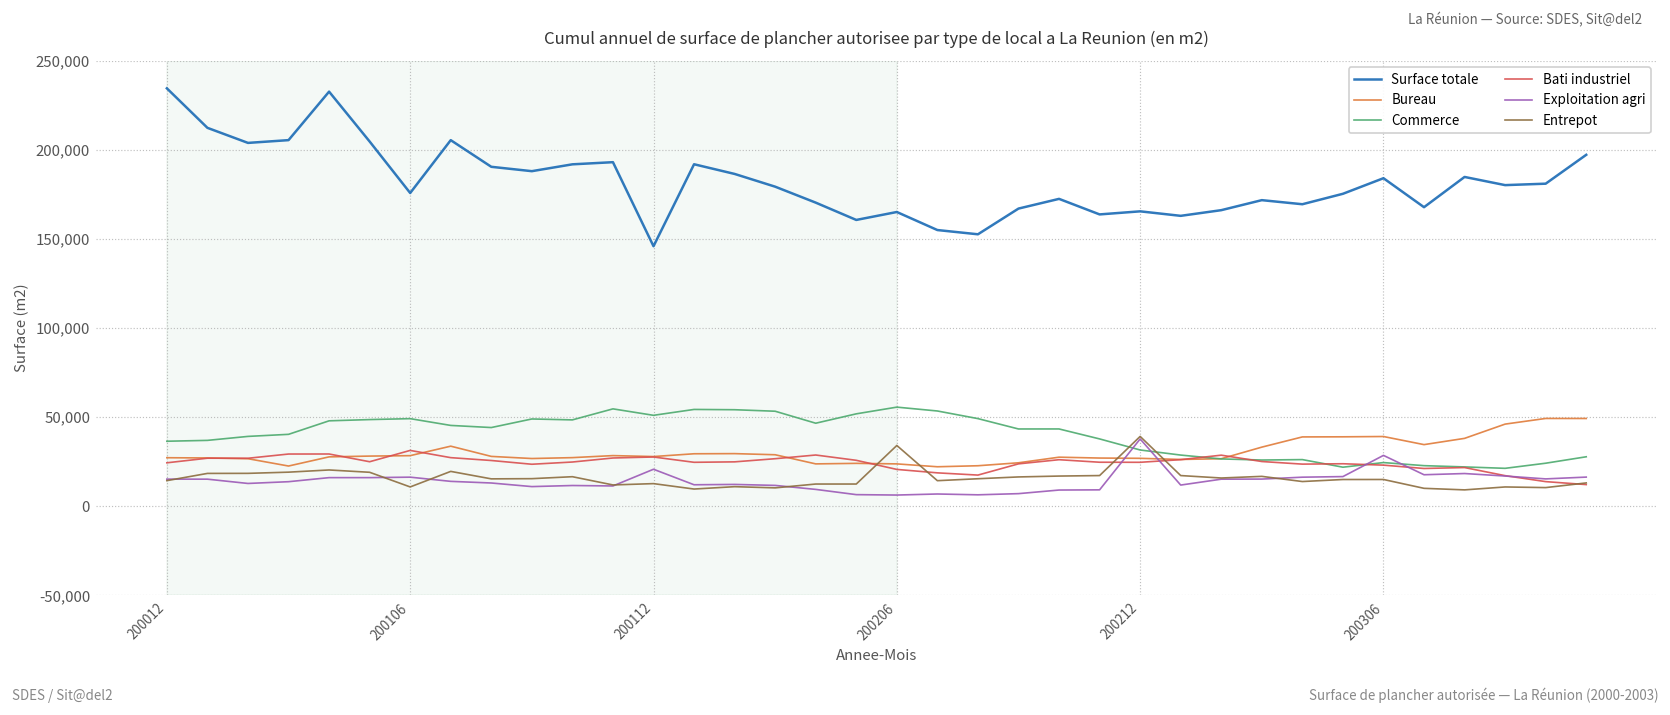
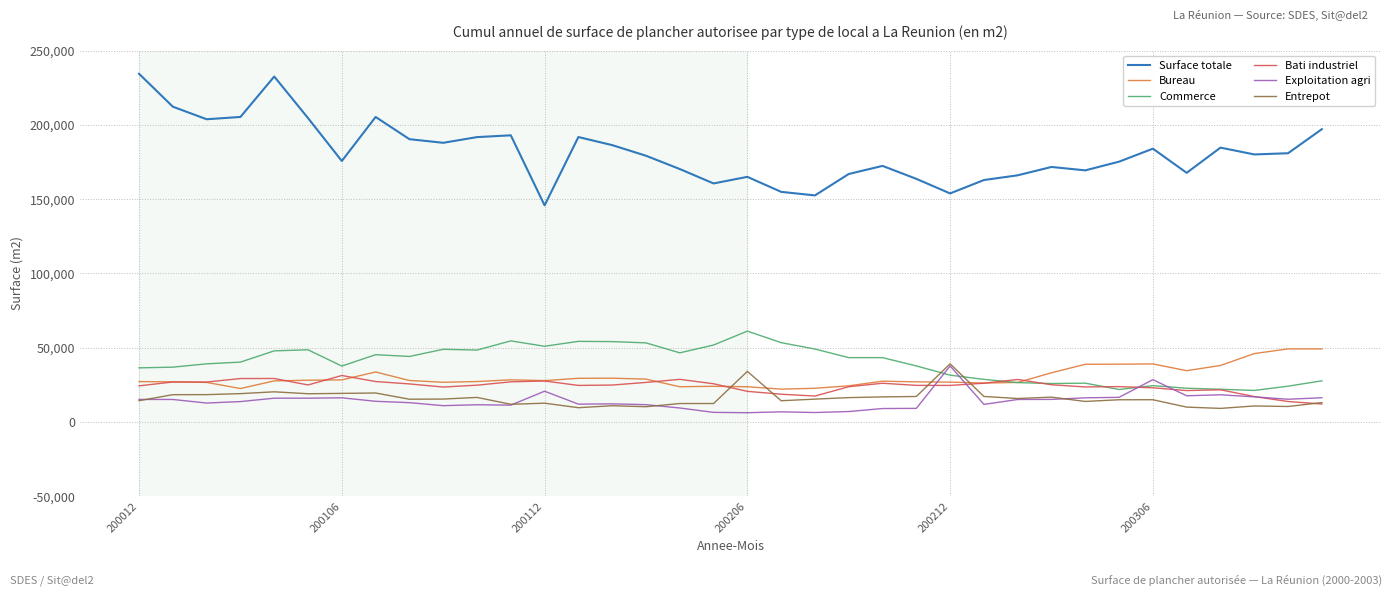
  {
    "Surface totale": {
      "200012": "234,000",
      "200106": "176,000",
      "200112": "146,000",
      "200206": "165,000",
-     "200212": "165,000",
+     "200212": "154,000",
      "200306": "184,000"
    },
    "Commerce": {
      "200012": "36,000",
-     "200106": "49,000",
+     "200106": "38,000",
      "200112": "51,000",
-     "200206": "56,000",
+     "200206": "61,000",
      "200212": "32,000"
    },
    "Exploitation agri": {
      "200106": "16,000",
      "200112": "21,000",
      "200206": "6,000",
      "200306": "28,000"
    },
    "Entrepot": {
-     "200106": "11,000",
+     "200106": "19,000",
      "200112": "13,000",
      "200206": "34,000",
      "200306": "15,000"
    }
  }
